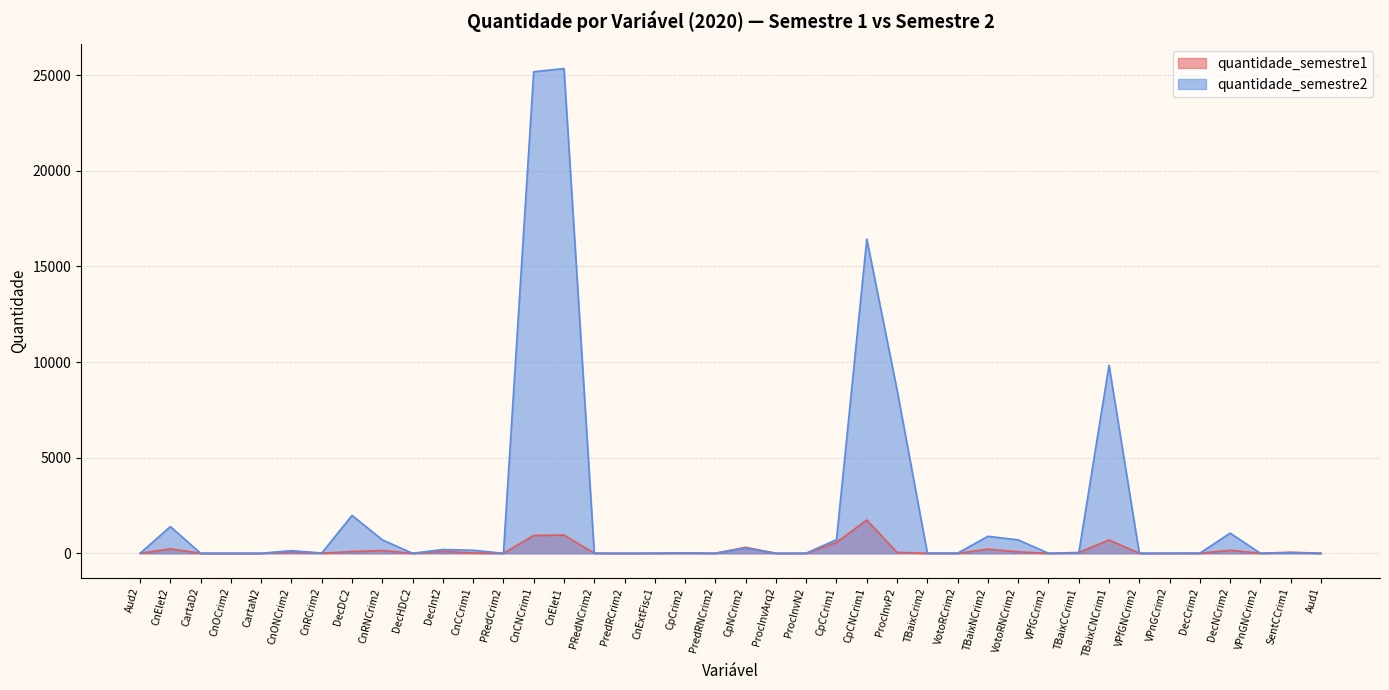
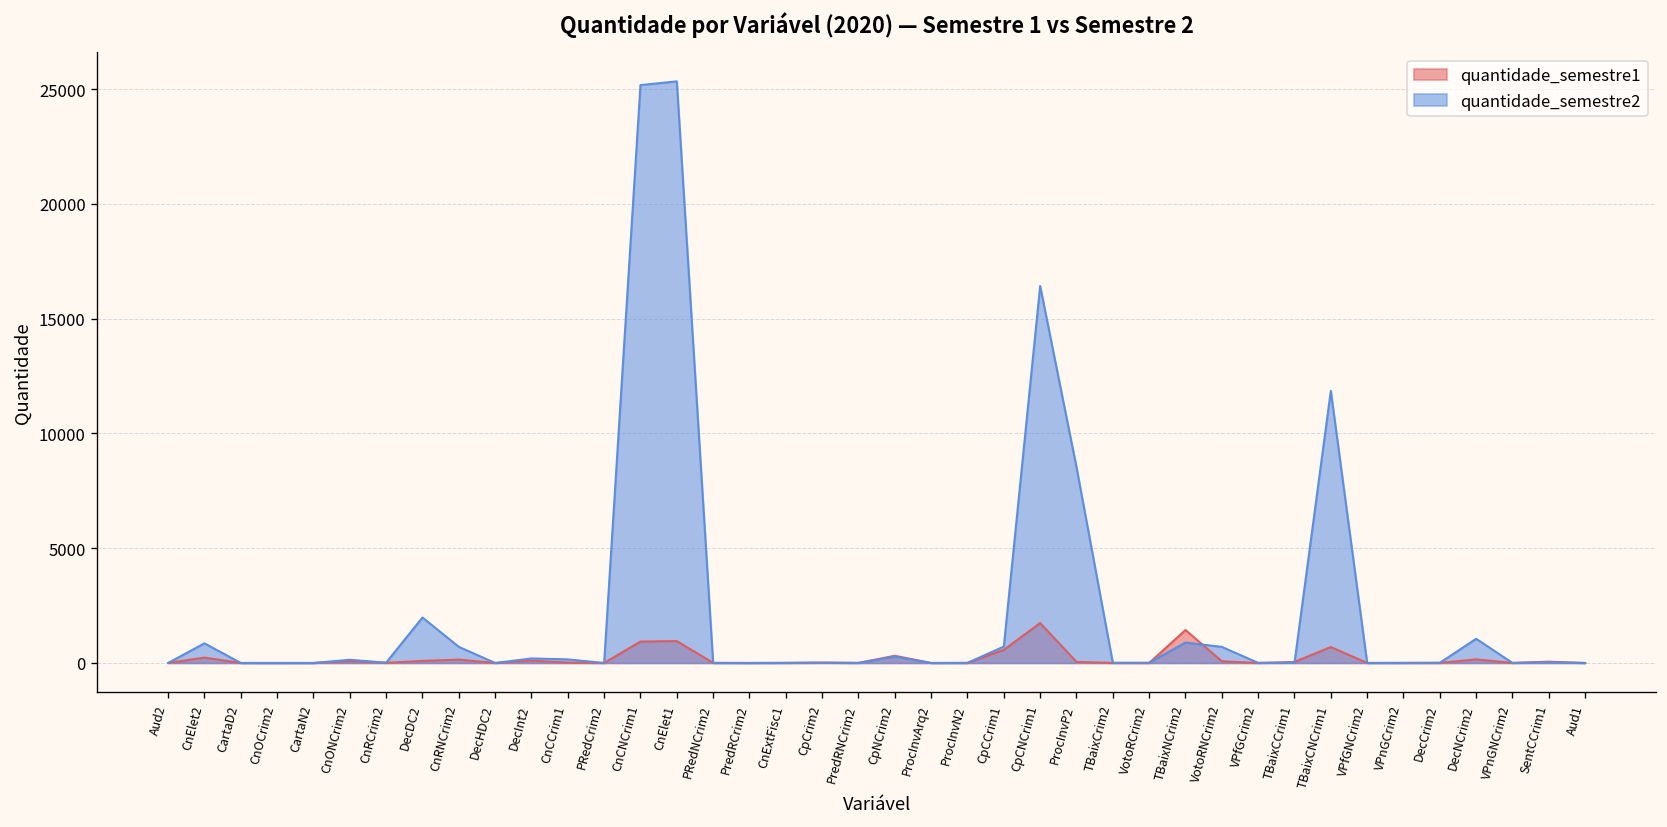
  {
    "quantidade_semestre1": {
      "CnElet2": 200,
      "DecDC2": 100,
      "CnRNCrim2": 100,
      "CnCCrim1": 0,
      "CnCNCrim1": 900,
      "CnElet1": 1000,
      "CpCCrim1": 600,
      "CpCNCrim1": 1700,
      "ProcInvP2": 0,
-     "TBaixNCrim2": 200,
+     "TBaixNCrim2": 1400,
      "VotoRNCrim2": 100,
      "TBaixCNCrim1": 700,
      "DecNCrim2": 200
    },
    "quantidade_semestre2": {
-     "CnElet2": 1400,
+     "CnElet2": 900,
      "DecDC2": 2000,
      "CnRNCrim2": 700,
      "CnCCrim1": 200,
      "CnCNCrim1": 25200,
      "CnElet1": 25300,
      "CpCCrim1": 700,
      "CpCNCrim1": 16400,
      "ProcInvP2": 8500,
      "TBaixNCrim2": 900,
      "VotoRNCrim2": 700,
-     "TBaixCNCrim1": 9800,
+     "TBaixCNCrim1": 11900,
      "DecNCrim2": 1100
    }
  }
